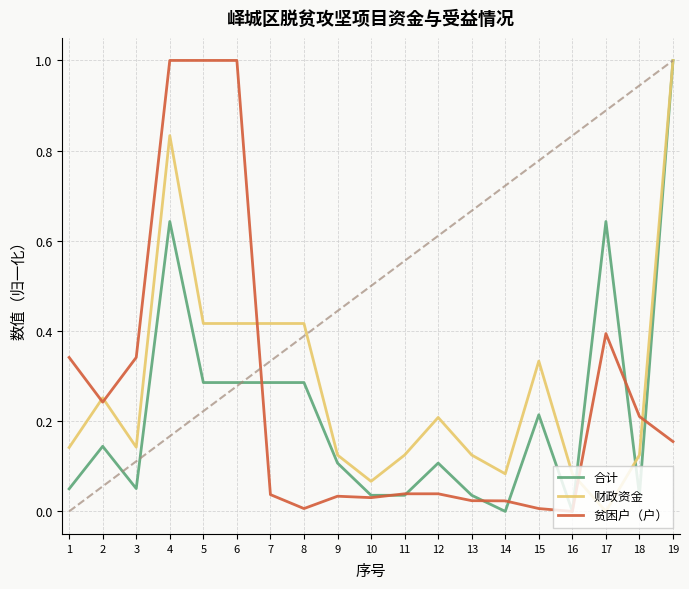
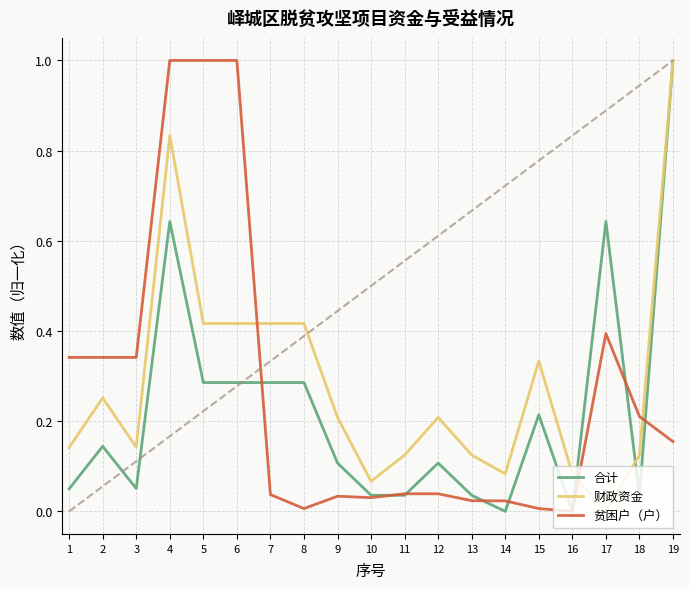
  {
    "合计": {
      "1": 0.05,
      "2": 0.14,
      "3": 0.05,
      "4": 0.64,
      "5": 0.29,
      "6": 0.29,
      "7": 0.29,
      "8": 0.29,
      "9": 0.11,
      "12": 0.11,
      "13": 0.04,
      "14": 0.00,
      "15": 0.21,
      "17": 0.64
    },
    "财政资金": {
      "1": 0.14,
      "2": 0.25,
      "3": 0.14,
      "4": 0.83,
      "5": 0.42,
      "6": 0.42,
      "7": 0.42,
      "8": 0.42,
-     "9": 0.13,
+     "9": 0.21,
      "10": 0.07,
      "11": 0.13,
      "12": 0.21,
      "13": 0.13,
      "14": 0.08,
      "15": 0.33,
      "18": 0.13
    },
    "贫困户（户）": {
      "1": 0.34,
-     "2": 0.24,
+     "2": 0.34,
      "3": 0.34,
      "4": 1.00,
      "5": 1.00,
      "6": 1.00,
      "7": 0.04,
      "8": 0.01,
      "9": 0.03,
      "12": 0.04,
      "13": 0.02,
      "14": 0.02,
      "15": 0.01,
      "17": 0.39,
      "18": 0.21,
      "19": 0.15
    }
  }
